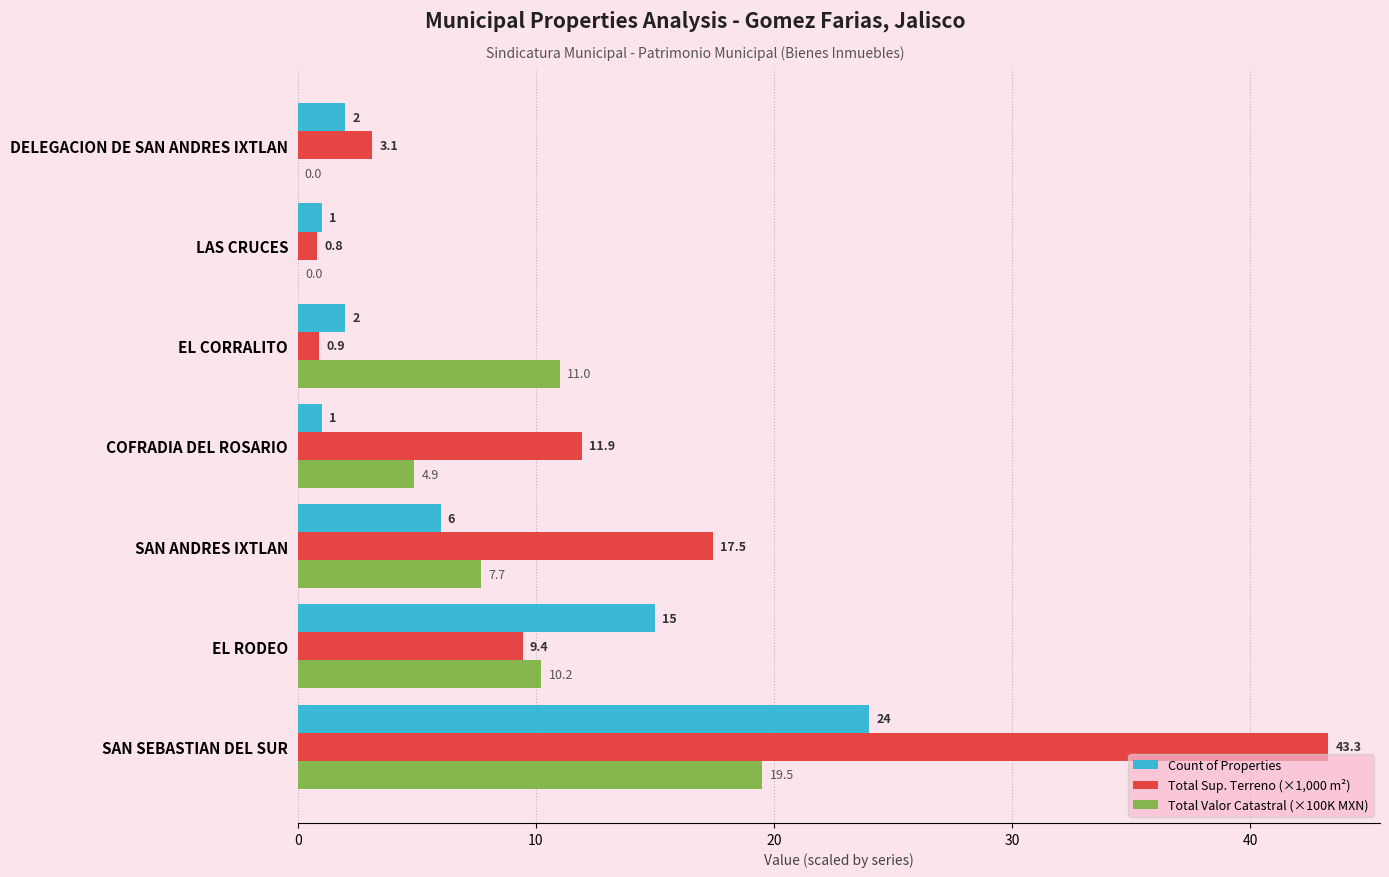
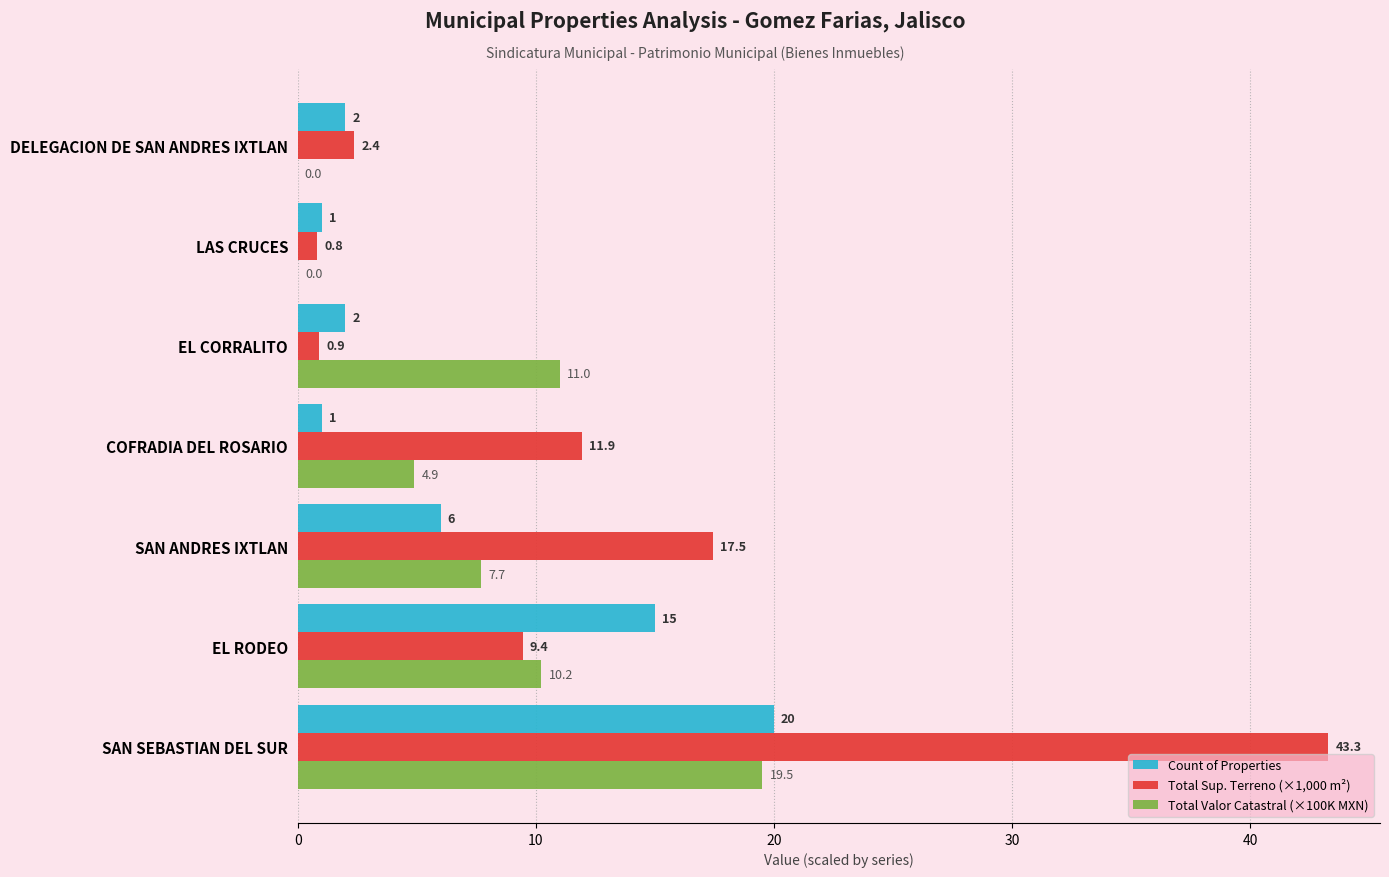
  {
    "Count of Properties": {
      "DELEGACION DE SAN ANDRES IXTLAN": 2,
      "LAS CRUCES": 1,
      "EL CORRALITO": 2,
      "COFRADIA DEL ROSARIO": 1,
      "SAN ANDRES IXTLAN": 6,
      "EL RODEO": 15,
-     "SAN SEBASTIAN DEL SUR": 24
+     "SAN SEBASTIAN DEL SUR": 20
    },
    "Total Sup. Terreno (×1,000 m²)": {
-     "DELEGACION DE SAN ANDRES IXTLAN": 3.1,
+     "DELEGACION DE SAN ANDRES IXTLAN": 2.4,
      "LAS CRUCES": 0.8,
      "EL CORRALITO": 0.9,
      "COFRADIA DEL ROSARIO": 11.9,
      "SAN ANDRES IXTLAN": 17.5,
      "EL RODEO": 9.4,
      "SAN SEBASTIAN DEL SUR": 43.3
    },
    "Total Valor Catastral (×100K MXN)": {
      "DELEGACION DE SAN ANDRES IXTLAN": 0.0,
      "LAS CRUCES": 0.0,
      "EL CORRALITO": 11.0,
      "COFRADIA DEL ROSARIO": 4.9,
      "SAN ANDRES IXTLAN": 7.7,
      "EL RODEO": 10.2,
      "SAN SEBASTIAN DEL SUR": 19.5
    }
  }
